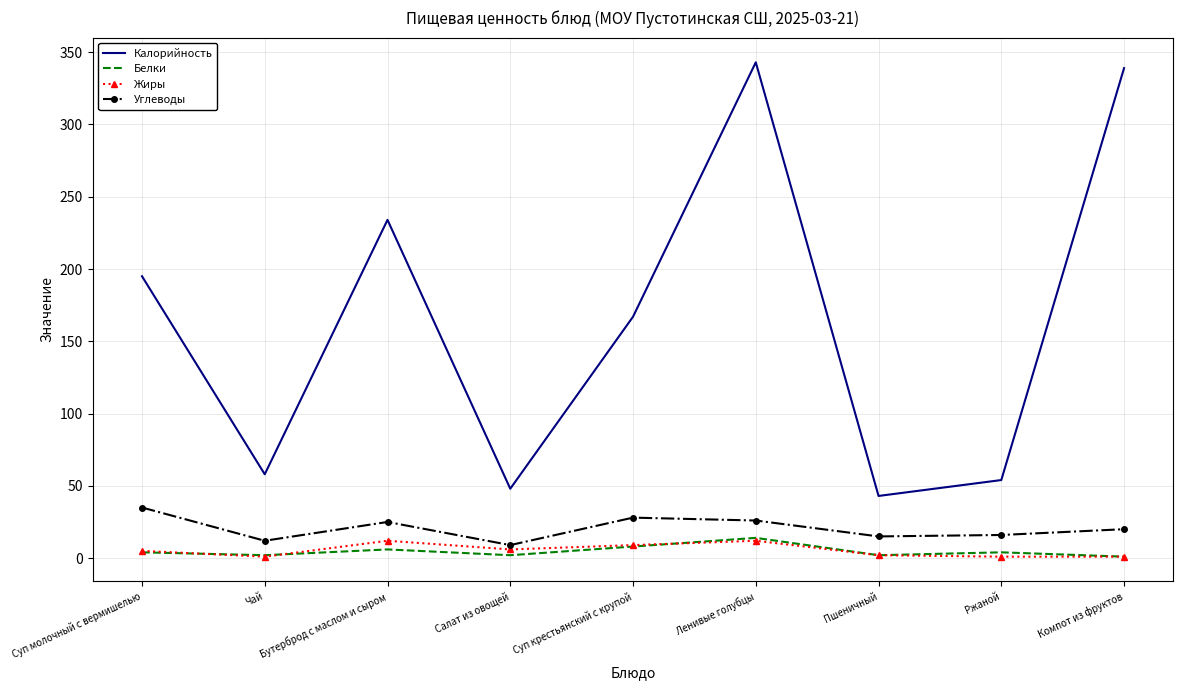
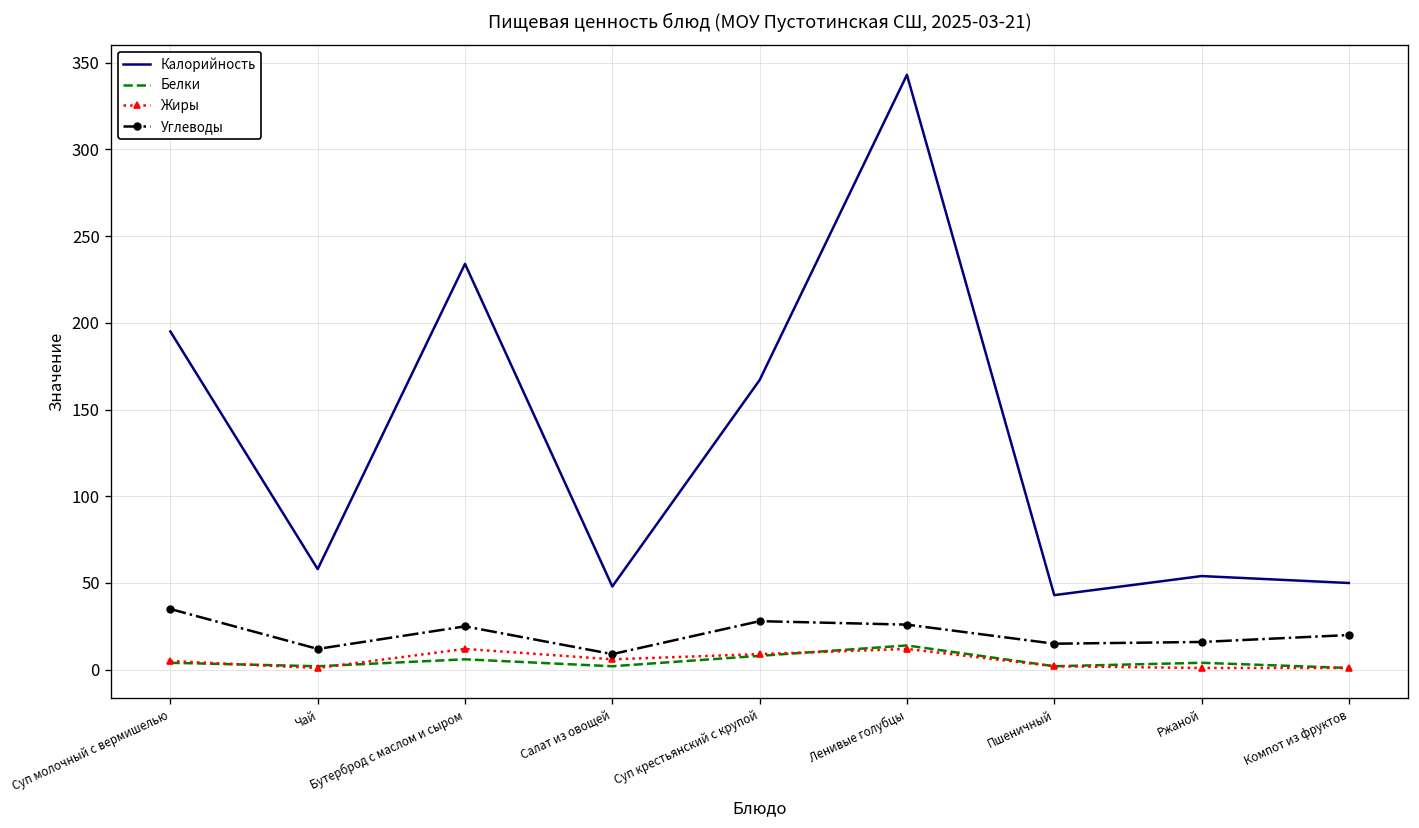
  {
    "Калорийность": {
      "Суп молочный с вермишелью": 195,
      "Чай": 58,
      "Бутерброд с маслом и сыром": 234,
      "Салат из овощей": 48,
      "Суп крестьянский с крупой": 167,
      "Ленивые голубцы": 343,
      "Пшеничный": 43,
      "Ржаной": 54,
-     "Компот из фруктов": 339
+     "Компот из фруктов": 50
    },
    "Белки": {
      "Бутерброд с маслом и сыром": 6,
      "Салат из овощей": 2,
      "Ленивые голубцы": 14,
      "Ржаной": 4
    },
    "Жиры": {
      "Бутерброд с маслом и сыром": 12,
      "Салат из овощей": 6,
      "Ленивые голубцы": 12,
      "Ржаной": 1
    },
    "Углеводы": {
      "Суп молочный с вермишелью": 35,
      "Чай": 12,
      "Бутерброд с маслом и сыром": 25,
      "Салат из овощей": 9,
      "Суп крестьянский с крупой": 28,
      "Ленивые голубцы": 26,
      "Пшеничный": 15,
      "Ржаной": 16,
      "Компот из фруктов": 20
    }
  }
